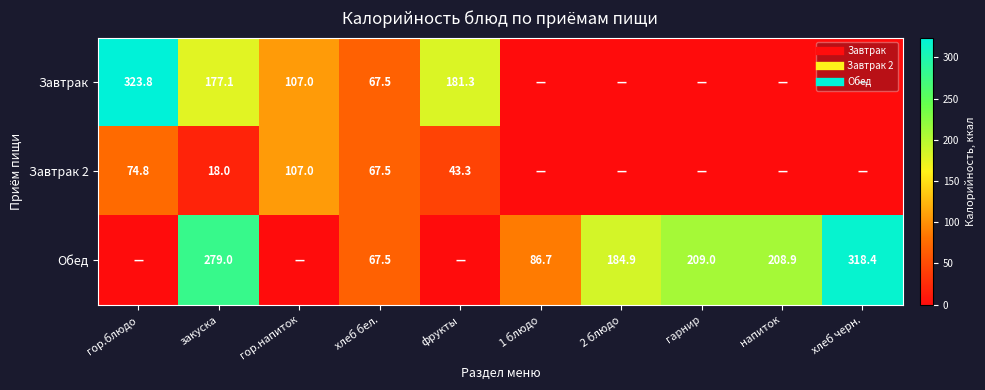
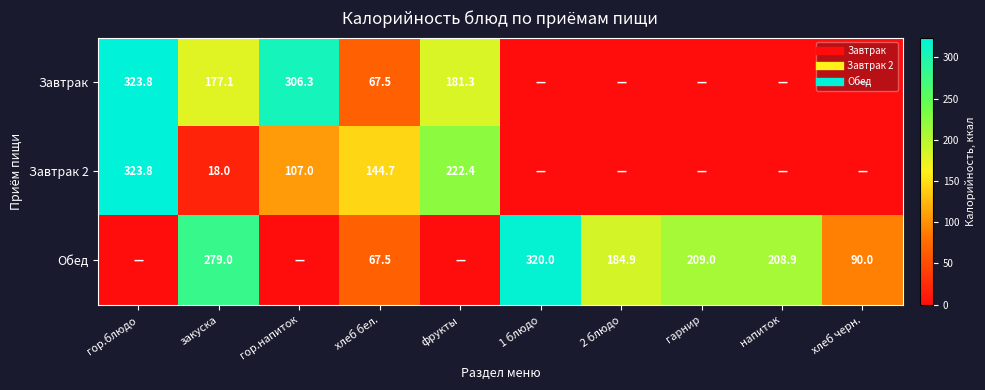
  {
    "Завтрак": {
      "гор.блюдо": 323.8,
      "закуска": 177.1,
-     "гор.напиток": 107.0,
+     "гор.напиток": 306.3,
      "хлеб бел.": 67.5,
      "фрукты": 181.3
    },
    "Завтрак 2": {
-     "гор.блюдо": 74.8,
+     "гор.блюдо": 323.8,
      "закуска": 18.0,
      "гор.напиток": 107.0,
-     "хлеб бел.": 67.5,
-     "фрукты": 43.3
+     "хлеб бел.": 144.7,
+     "фрукты": 222.4
    },
    "Обед": {
      "закуска": 279.0,
      "хлеб бел.": 67.5,
-     "1 блюдо": 86.7,
+     "1 блюдо": 320.0,
      "2 блюдо": 184.9,
      "гарнир": 209.0,
      "напиток": 208.9,
-     "хлеб черн.": 318.4
+     "хлеб черн.": 90.0
    }
  }
